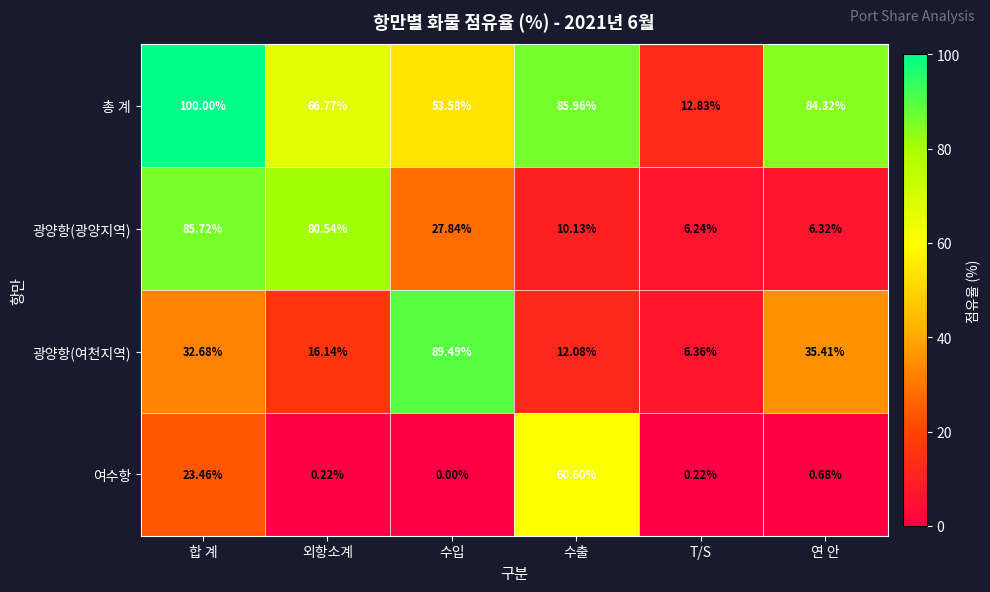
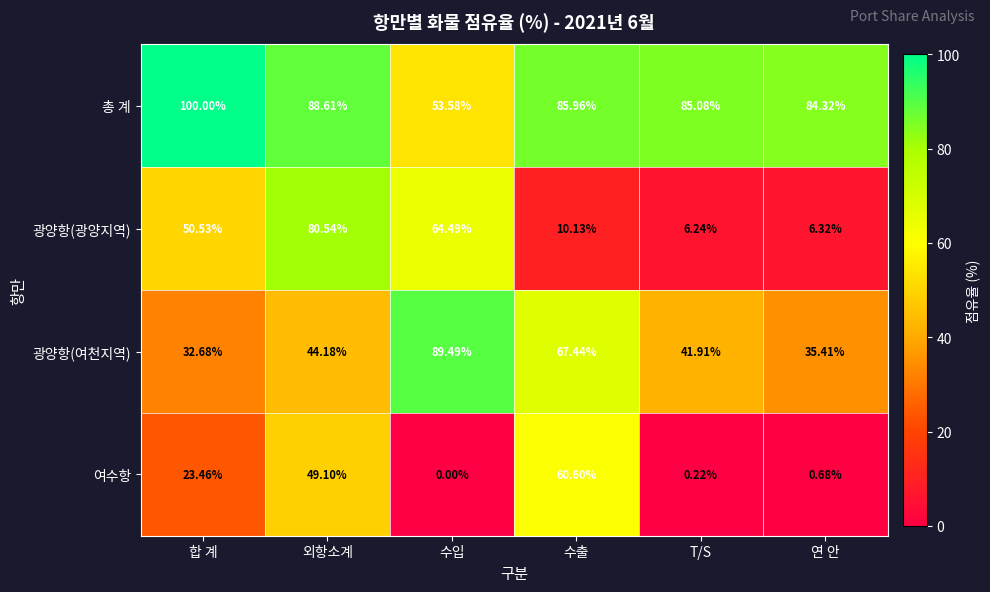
  {
    "총 계": {
      "합 계": "100.00%",
-     "외항소계": "66.77%",
+     "외항소계": "88.61%",
      "수입": "53.58%",
      "수출": "85.96%",
-     "T/S": "12.83%",
+     "T/S": "85.08%",
      "연 안": "84.32%"
    },
    "광양항(광양지역)": {
-     "합 계": "85.72%",
+     "합 계": "50.53%",
      "외항소계": "80.54%",
-     "수입": "27.84%",
+     "수입": "64.49%",
      "수출": "10.13%",
      "T/S": "6.24%",
      "연 안": "6.32%"
    },
    "광양항(여천지역)": {
      "합 계": "32.68%",
-     "외항소계": "16.14%",
+     "외항소계": "44.18%",
      "수입": "89.49%",
-     "수출": "12.08%",
-     "T/S": "6.36%",
+     "수출": "67.44%",
+     "T/S": "41.91%",
      "연 안": "35.41%"
    },
    "여수항": {
      "합 계": "23.46%",
-     "외항소계": "0.22%",
+     "외항소계": "49.10%",
      "수입": "0.00%",
      "수출": "60.60%",
      "T/S": "0.22%",
      "연 안": "0.68%"
    }
  }
